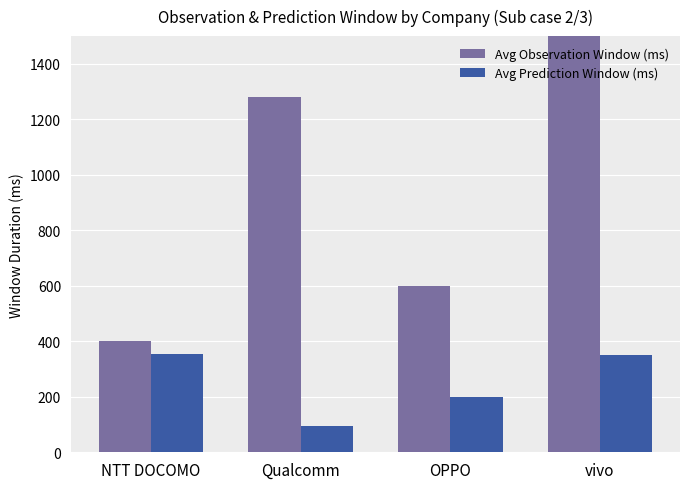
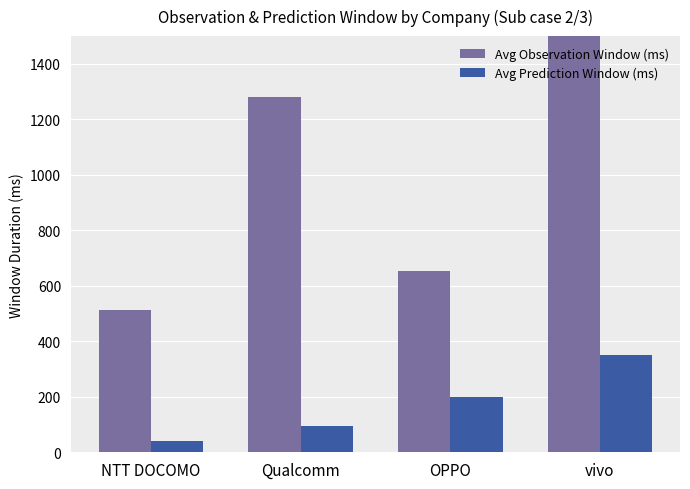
  {
    "Avg Observation Window (ms)": {
-     "NTT DOCOMO": 400,
+     "NTT DOCOMO": 510,
      "Qualcomm": 1280,
-     "OPPO": 600
+     "OPPO": 650
    },
    "Avg Prediction Window (ms)": {
-     "NTT DOCOMO": 360,
+     "NTT DOCOMO": 40,
      "Qualcomm": 90,
      "OPPO": 200,
      "vivo": 350
    }
  }
